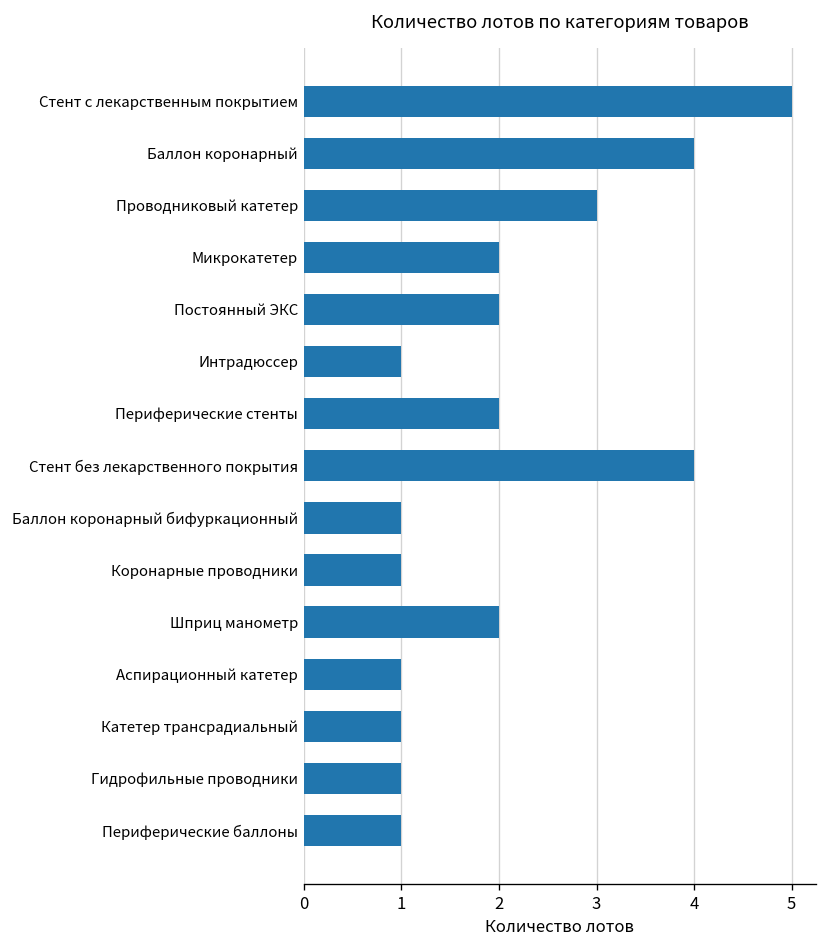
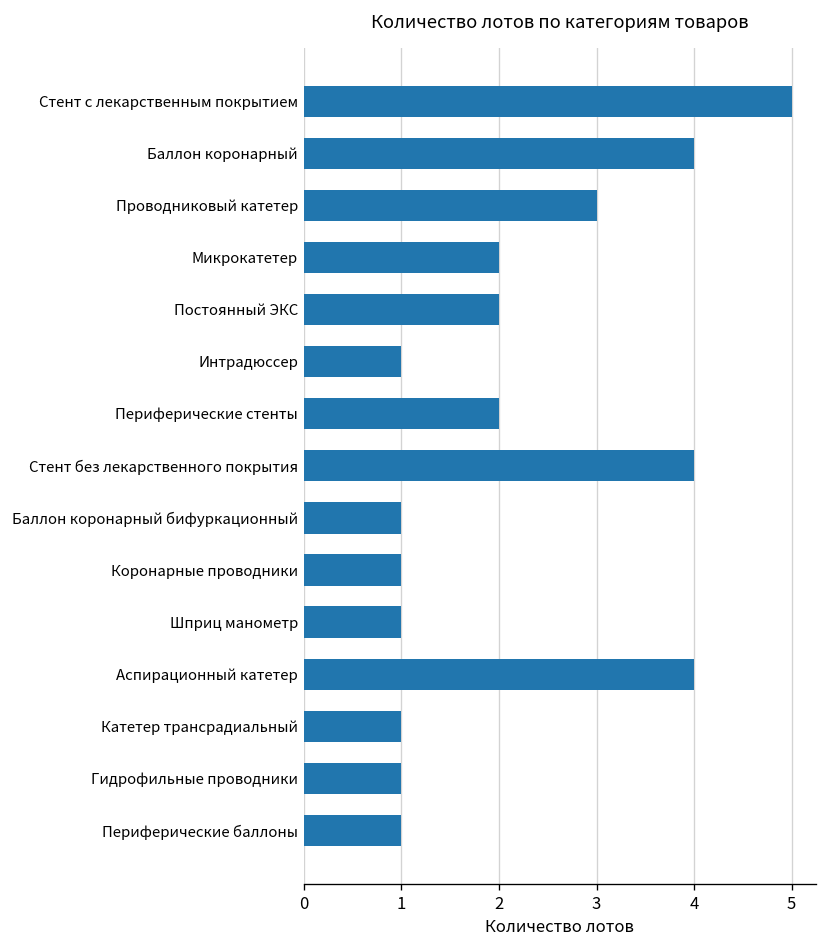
  {
    "Стент с лекарственным покрытием": 5,
    "Баллон коронарный": 4,
    "Проводниковый катетер": 3,
    "Микрокатетер": 2,
    "Постоянный ЭКС": 2,
    "Интрадюссер": 1,
    "Периферические стенты": 2,
    "Стент без лекарственного покрытия": 4,
    "Баллон коронарный бифуркационный": 1,
    "Коронарные проводники": 1,
-   "Шприц манометр": 2,
-   "Аспирационный катетер": 1,
+   "Шприц манометр": 1,
+   "Аспирационный катетер": 4,
    "Катетер трансрадиальный": 1,
    "Гидрофильные проводники": 1,
    "Периферические баллоны": 1
  }
